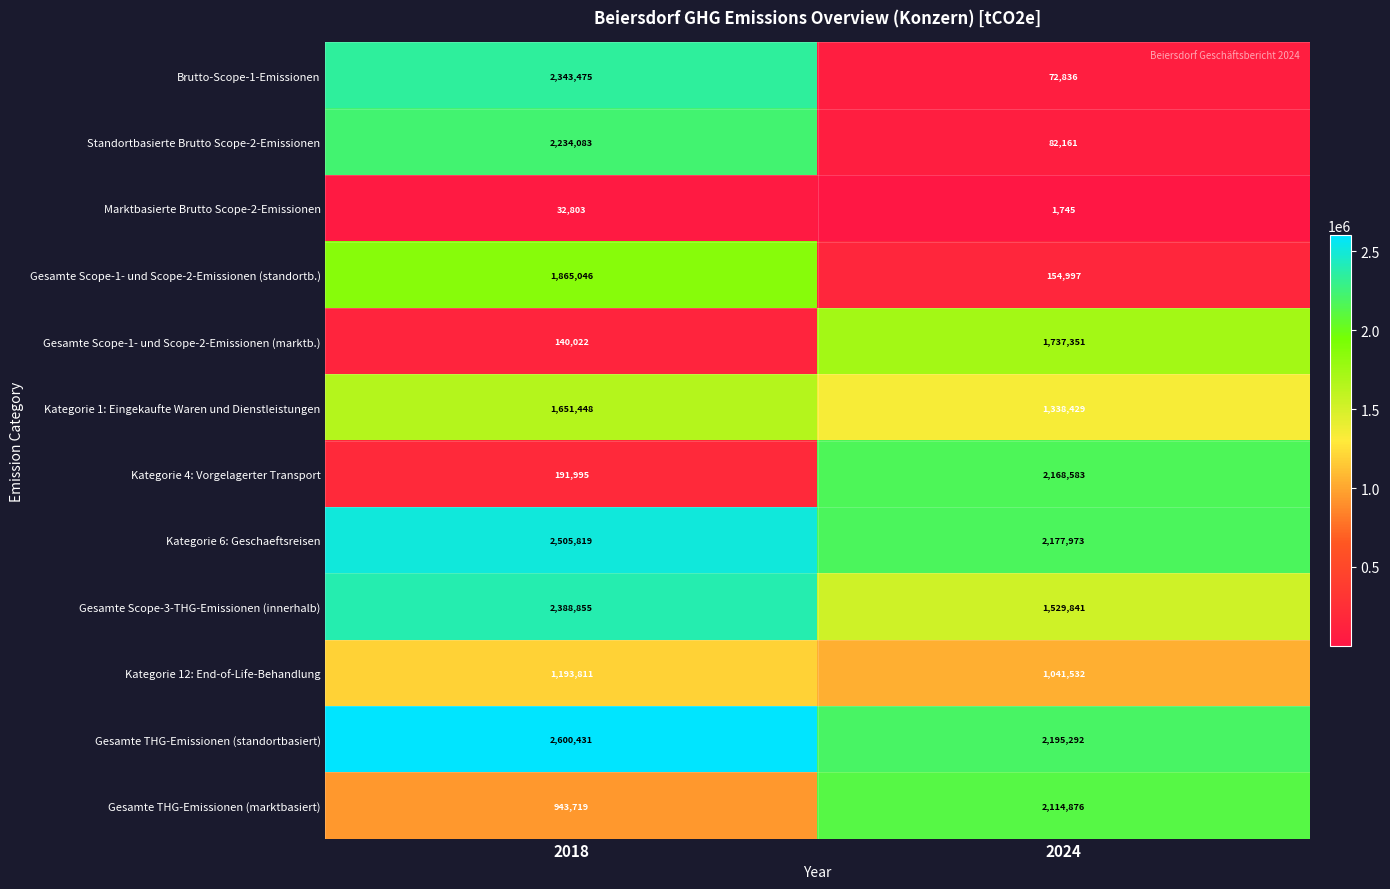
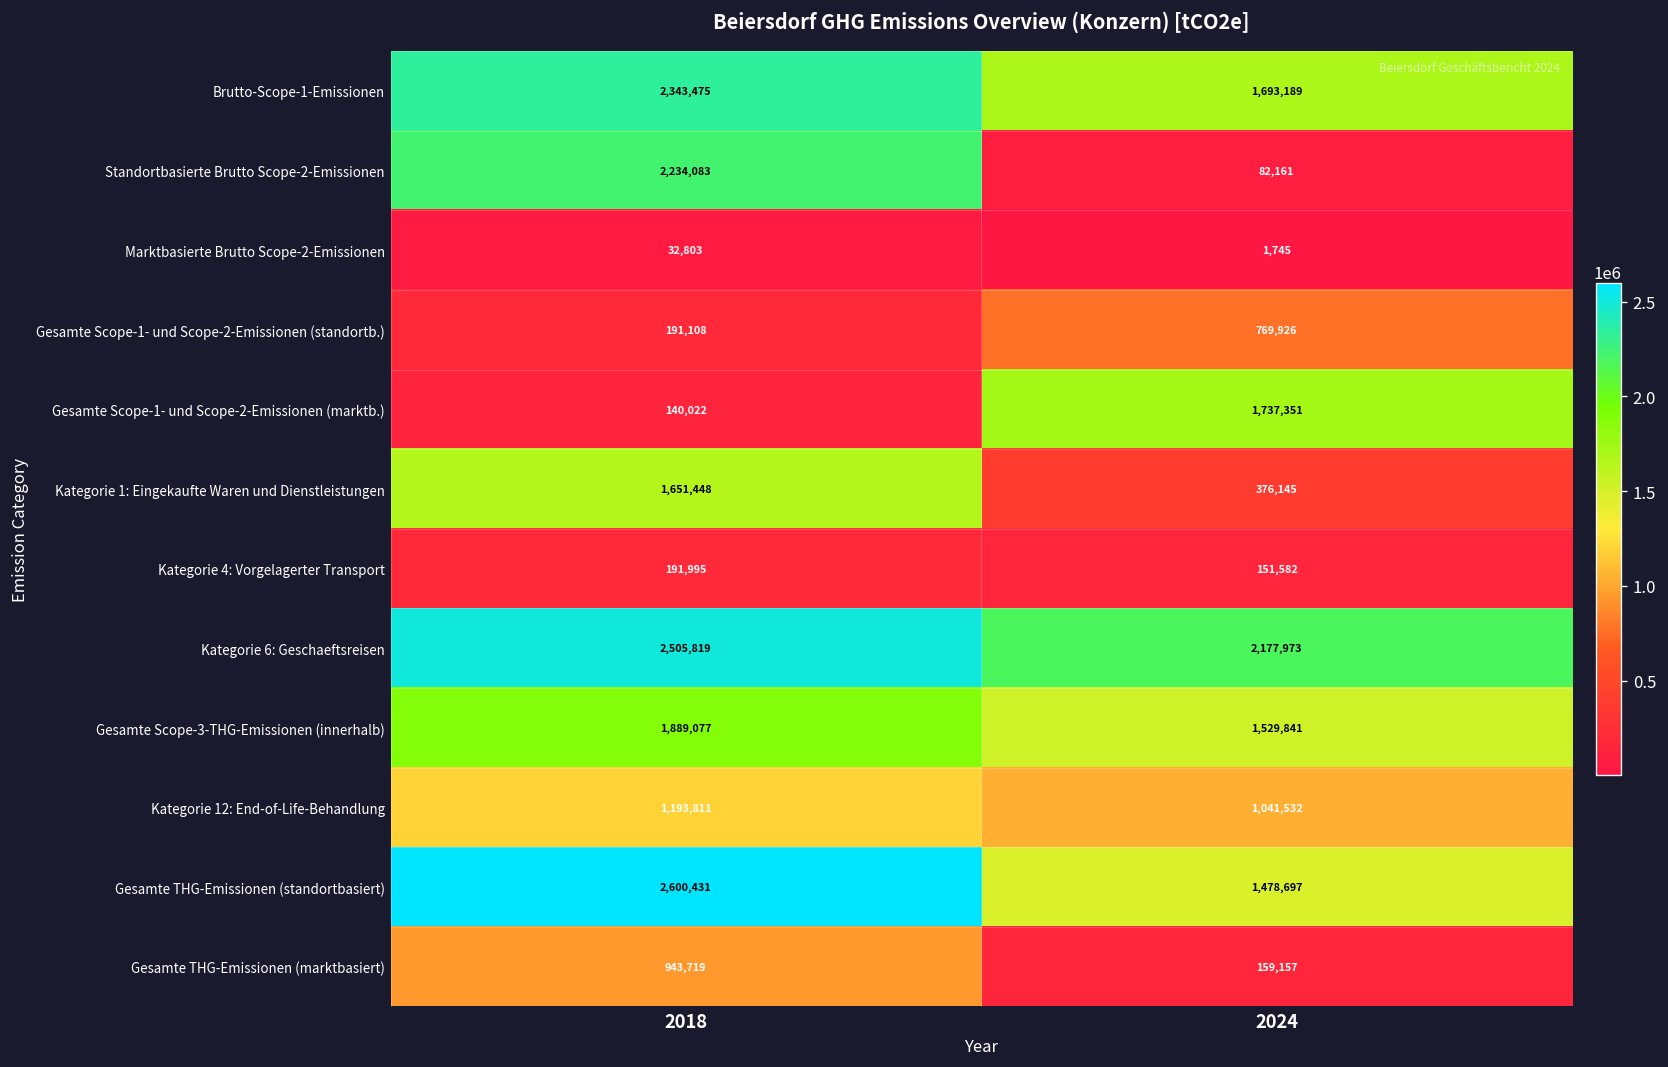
  {
    "Brutto-Scope-1-Emissionen": {
      "2018": "2,343,475",
-     "2024": "72,836"
+     "2024": "1,693,189"
    },
    "Standortbasierte Brutto Scope-2-Emissionen": {
      "2018": "2,234,083",
      "2024": "82,161"
    },
    "Marktbasierte Brutto Scope-2-Emissionen": {
      "2018": "32,803",
      "2024": "1,745"
    },
    "Gesamte Scope-1- und Scope-2-Emissionen (standortb.)": {
-     "2018": "1,865,046",
-     "2024": "154,997"
+     "2018": "191,108",
+     "2024": "769,926"
    },
    "Gesamte Scope-1- und Scope-2-Emissionen (marktb.)": {
      "2018": "140,022",
      "2024": "1,737,351"
    },
    "Kategorie 1: Eingekaufte Waren und Dienstleistungen": {
      "2018": "1,651,448",
-     "2024": "1,338,429"
+     "2024": "376,145"
    },
    "Kategorie 4: Vorgelagerter Transport": {
      "2018": "191,995",
-     "2024": "2,168,583"
+     "2024": "151,582"
    },
    "Kategorie 6: Geschaeftsreisen": {
      "2018": "2,505,819",
      "2024": "2,177,973"
    },
    "Gesamte Scope-3-THG-Emissionen (innerhalb)": {
-     "2018": "2,388,855",
+     "2018": "1,889,077",
      "2024": "1,529,841"
    },
    "Kategorie 12: End-of-Life-Behandlung": {
      "2018": "1,193,811",
      "2024": "1,041,532"
    },
    "Gesamte THG-Emissionen (standortbasiert)": {
      "2018": "2,600,431",
-     "2024": "2,195,292"
+     "2024": "1,478,697"
    },
    "Gesamte THG-Emissionen (marktbasiert)": {
      "2018": "943,719",
-     "2024": "2,114,876"
+     "2024": "159,157"
    }
  }
